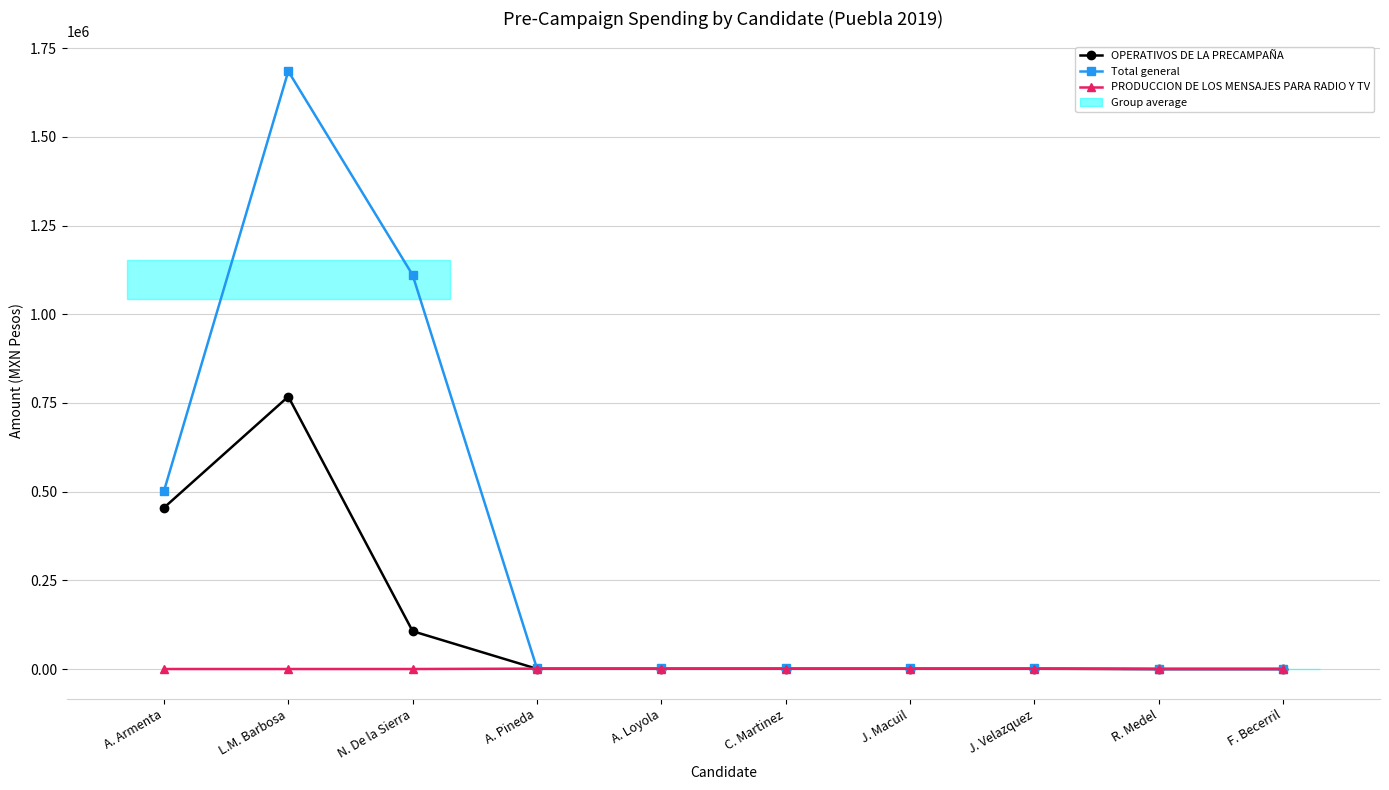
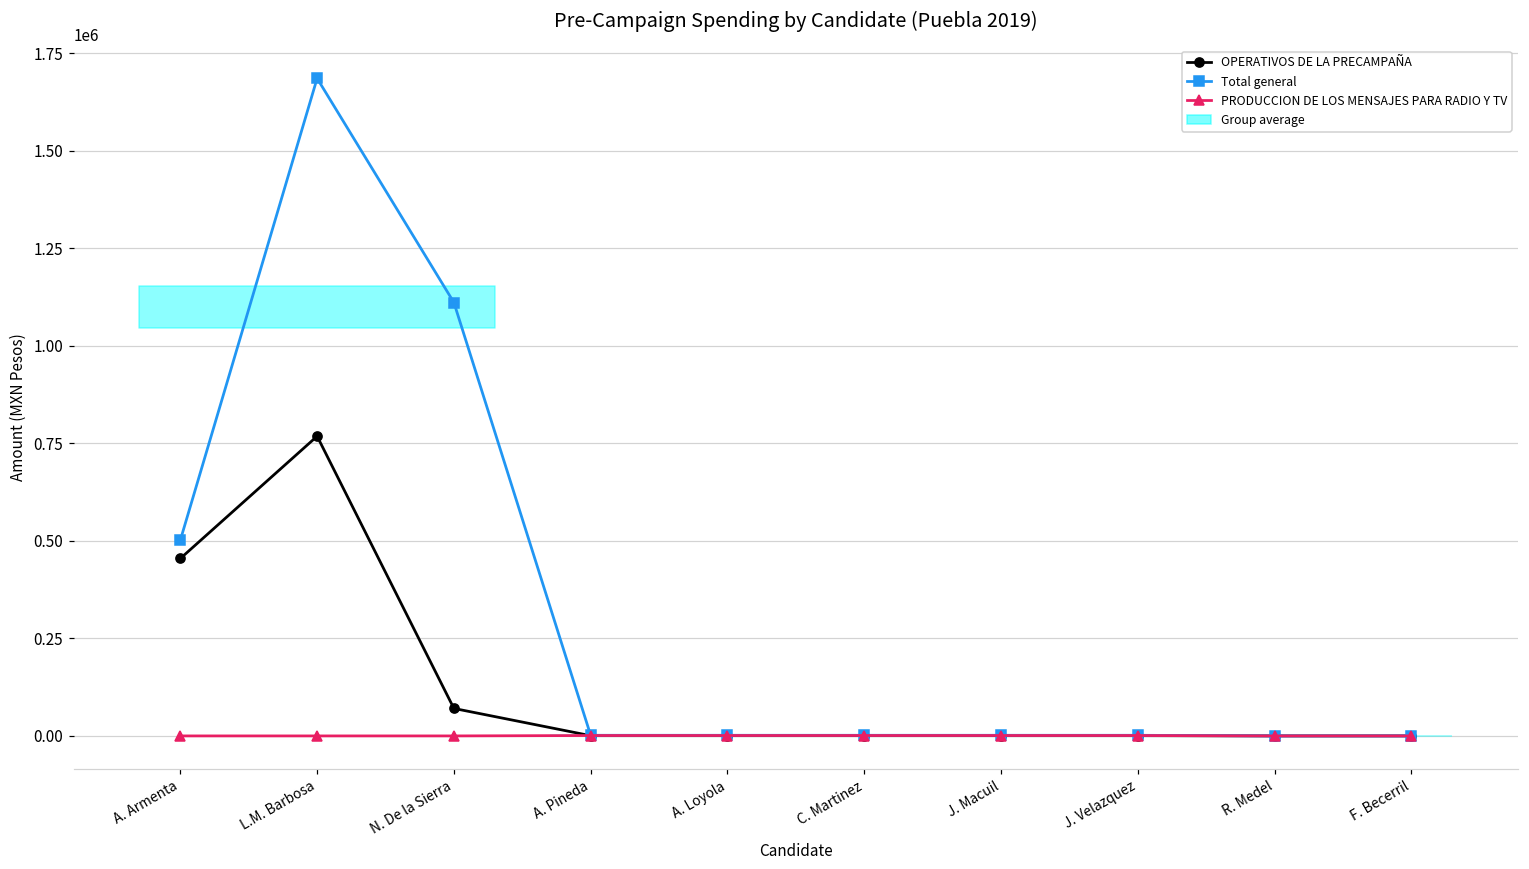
  {
    "OPERATIVOS DE LA PRECAMPAÑA": {
      "A. Armenta": 450000,
      "L.M. Barbosa": 770000,
-     "N. De la Sierra": 110000
+     "N. De la Sierra": 70000
    },
    "Total general": {
      "A. Armenta": 500000,
      "L.M. Barbosa": 1690000,
      "N. De la Sierra": 1110000
    },
    "PRODUCCION DE LOS MENSAJES PARA RADIO Y TV": {
      "A. Armenta": 0,
      "L.M. Barbosa": 0,
      "N. De la Sierra": 0
    }
  }
